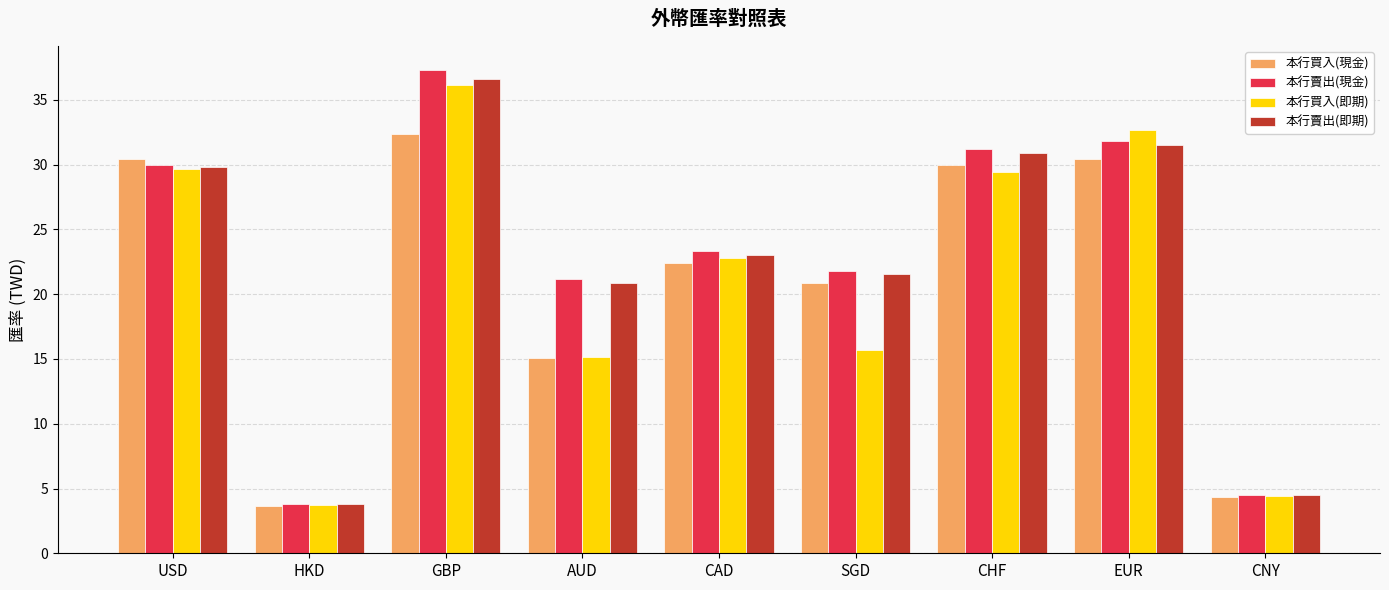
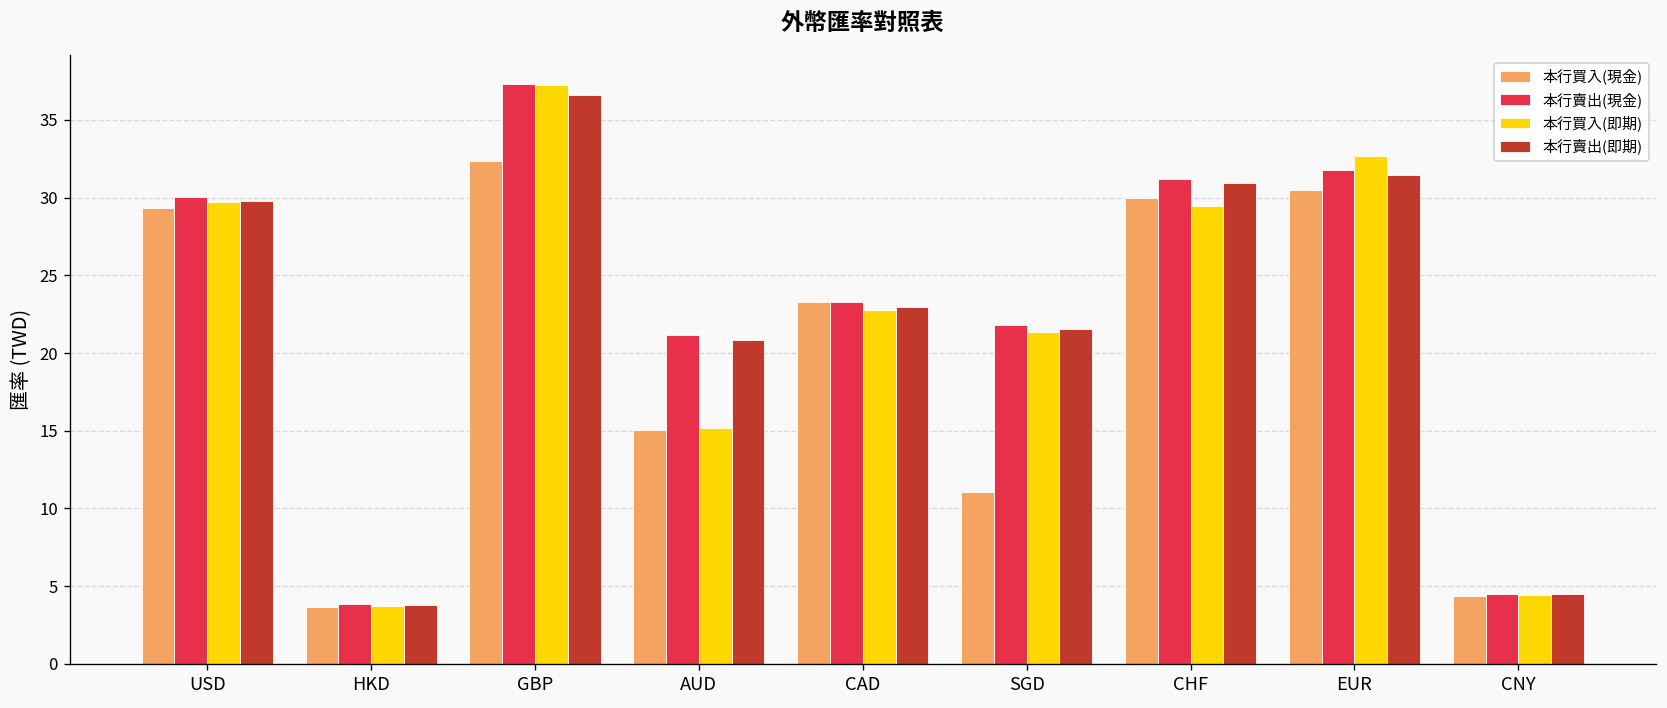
  {
    "本行買入(現金)": {
-     "USD": 30.4,
+     "USD": 29.3,
      "HKD": 3.6,
      "GBP": 32.4,
      "AUD": 15.1,
-     "CAD": 22.4,
-     "SGD": 20.9,
+     "CAD": 23.3,
+     "SGD": 11.1,
      "CHF": 30.0,
      "EUR": 30.5,
      "CNY": 4.4
    },
    "本行買入(即期)": {
      "USD": 29.7,
      "HKD": 3.8,
-     "GBP": 36.2,
+     "GBP": 37.2,
      "AUD": 15.2,
      "CAD": 22.8,
-     "SGD": 15.7,
+     "SGD": 21.4,
      "CHF": 29.5,
      "EUR": 32.7,
      "CNY": 4.4
    }
  }
